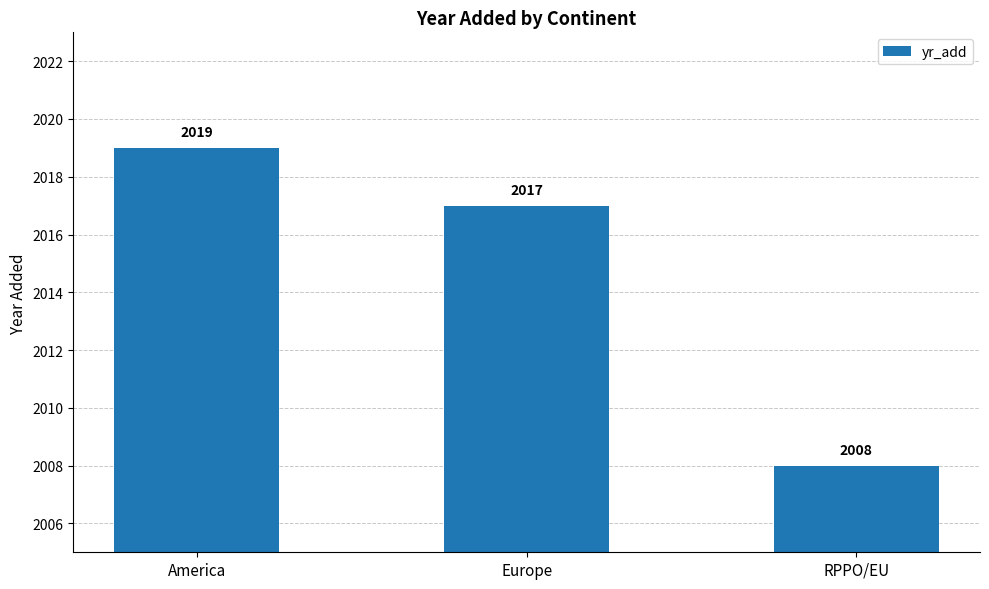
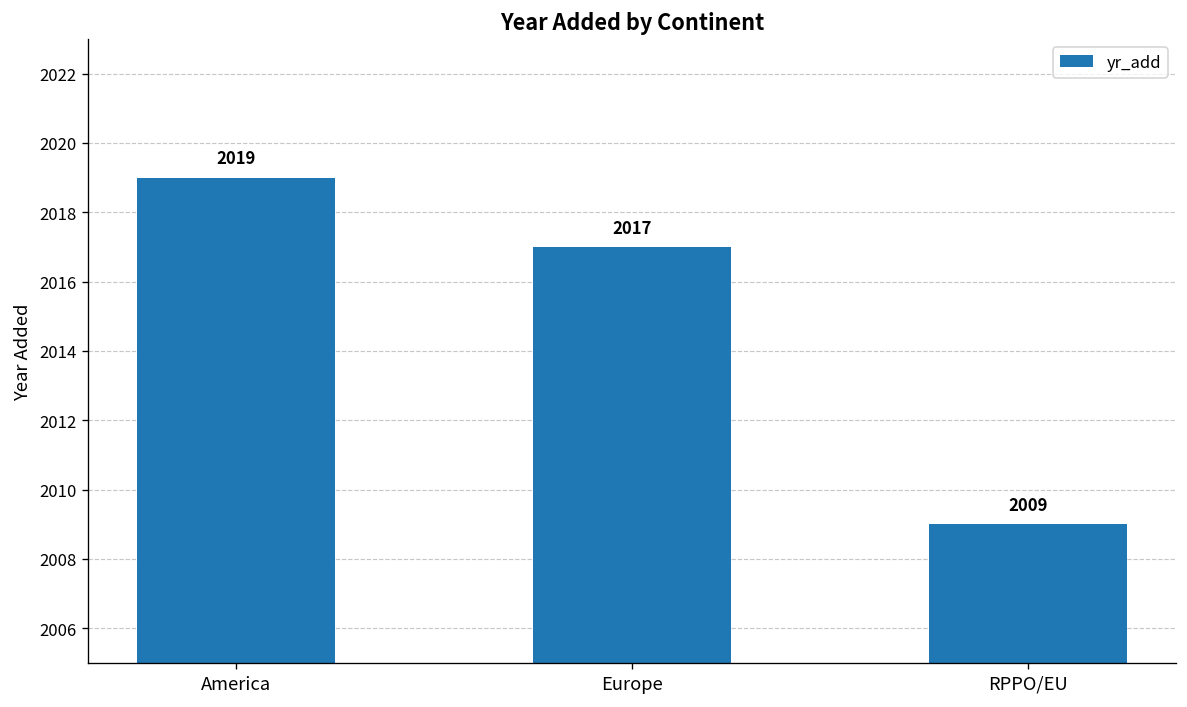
  {
    "America": 2019,
    "Europe": 2017,
-   "RPPO/EU": 2008
+   "RPPO/EU": 2009
  }
